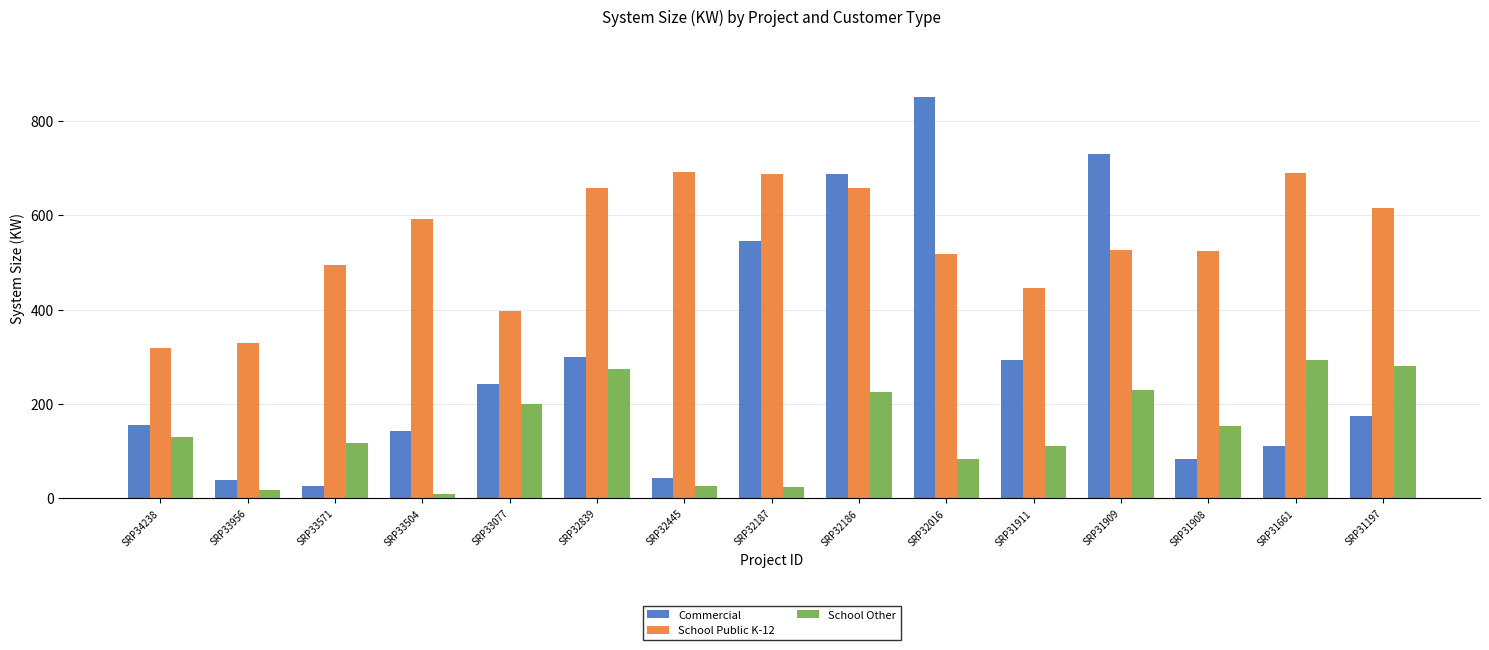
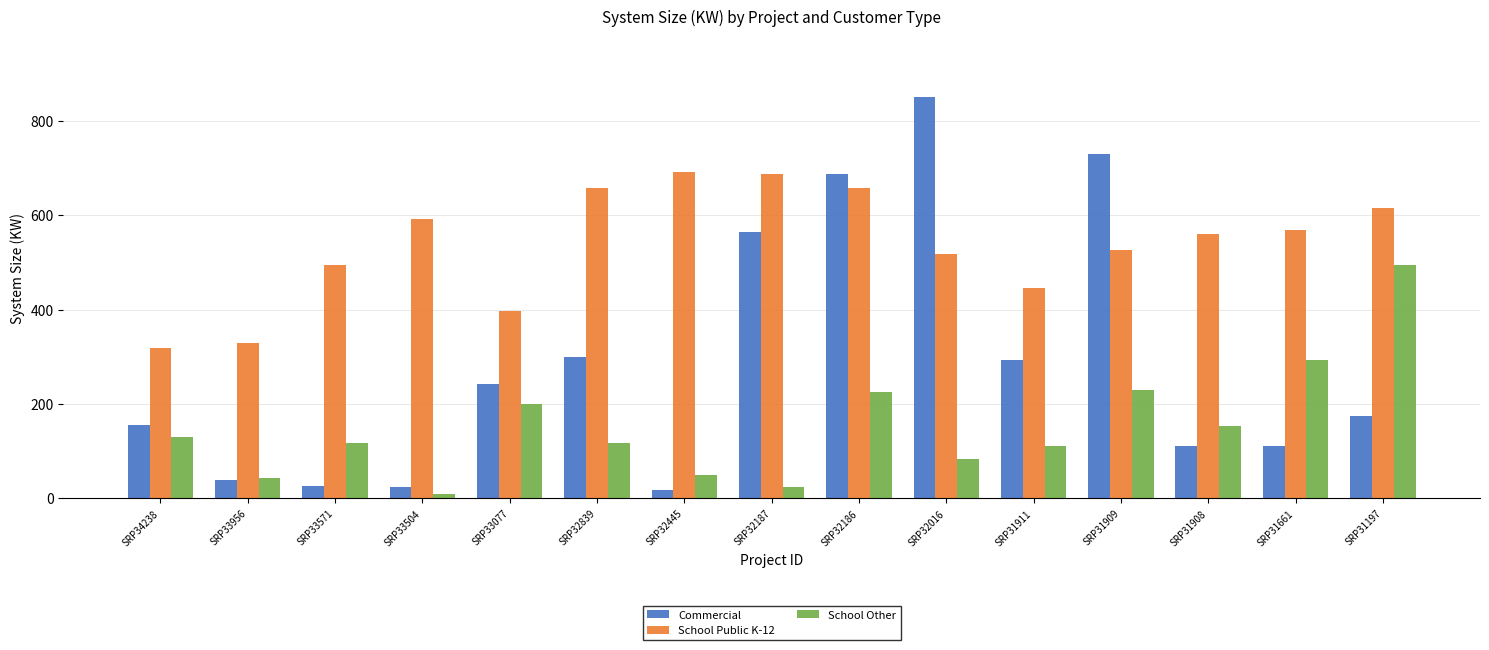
  {
    "Commercial": {
      "SRP34238": 150,
      "SRP33956": 40,
      "SRP33571": 30,
-     "SRP33504": 140,
+     "SRP33504": 20,
      "SRP33077": 240,
      "SRP32839": 300,
-     "SRP32445": 40,
-     "SRP32187": 540,
+     "SRP32445": 20,
+     "SRP32187": 570,
      "SRP32186": 690,
      "SRP32016": 850,
      "SRP31911": 290,
      "SRP31909": 730,
-     "SRP31908": 80,
+     "SRP31908": 110,
      "SRP31661": 110,
      "SRP31197": 180
    },
    "School Public K-12": {
      "SRP34238": 320,
      "SRP33956": 330,
      "SRP33571": 490,
      "SRP33504": 590,
      "SRP33077": 400,
      "SRP32839": 660,
      "SRP32445": 690,
      "SRP32187": 690,
      "SRP32186": 660,
      "SRP32016": 520,
      "SRP31911": 450,
      "SRP31909": 530,
-     "SRP31908": 520,
-     "SRP31661": 690,
+     "SRP31908": 560,
+     "SRP31661": 570,
      "SRP31197": 620
    },
    "School Other": {
      "SRP34238": 130,
-     "SRP33956": 20,
+     "SRP33956": 40,
      "SRP33571": 120,
      "SRP33504": 10,
      "SRP33077": 200,
-     "SRP32839": 270,
-     "SRP32445": 30,
+     "SRP32839": 120,
+     "SRP32445": 50,
      "SRP32187": 20,
      "SRP32186": 220,
      "SRP32016": 80,
      "SRP31911": 110,
      "SRP31909": 230,
      "SRP31908": 150,
      "SRP31661": 290,
-     "SRP31197": 280
+     "SRP31197": 490
    }
  }
